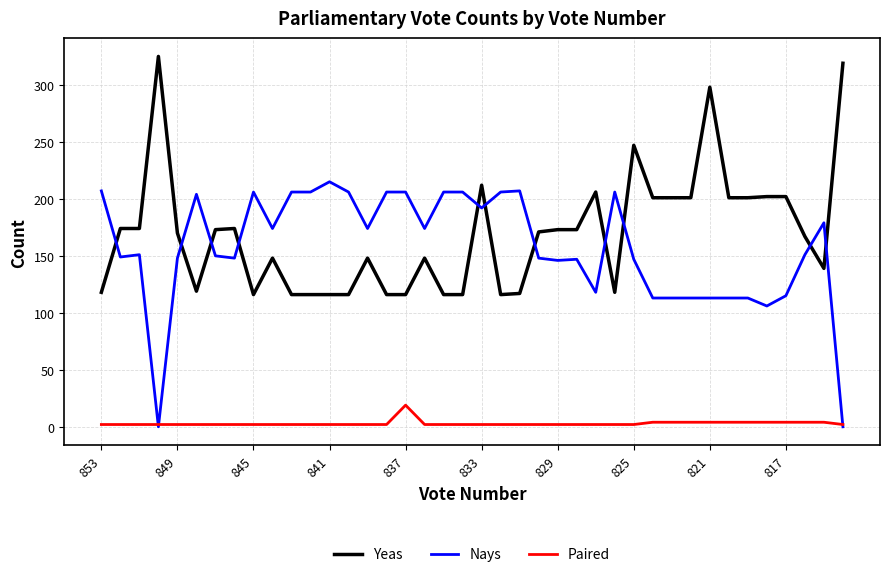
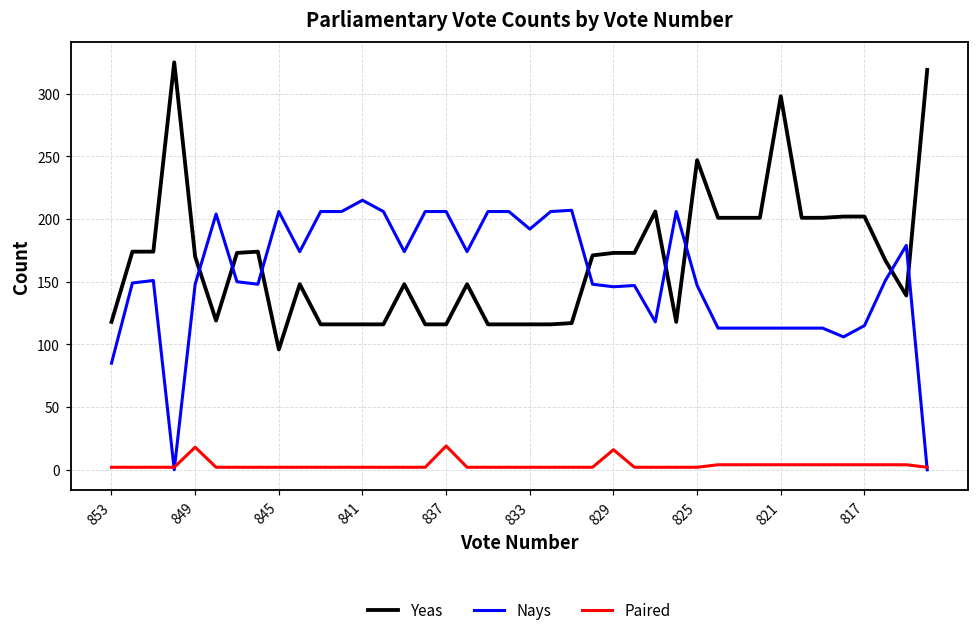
  {
    "Yeas": {
      "853": 118,
      "849": 170,
-     "845": 116,
+     "845": 96,
      "841": 116,
      "837": 116,
-     "833": 212,
+     "833": 116,
      "829": 173,
      "825": 247,
      "821": 298,
      "817": 202
    },
    "Nays": {
-     "853": 207,
+     "853": 85,
      "849": 148,
      "845": 206,
      "841": 215,
      "837": 206,
      "833": 192,
      "829": 146,
      "825": 147,
      "821": 113,
      "817": 115
    },
    "Paired": {
      "853": 2,
-     "849": 2,
+     "849": 18,
      "845": 2,
      "841": 2,
      "837": 19,
      "833": 2,
-     "829": 2,
+     "829": 16,
      "825": 2,
      "821": 4,
      "817": 4
    }
  }
